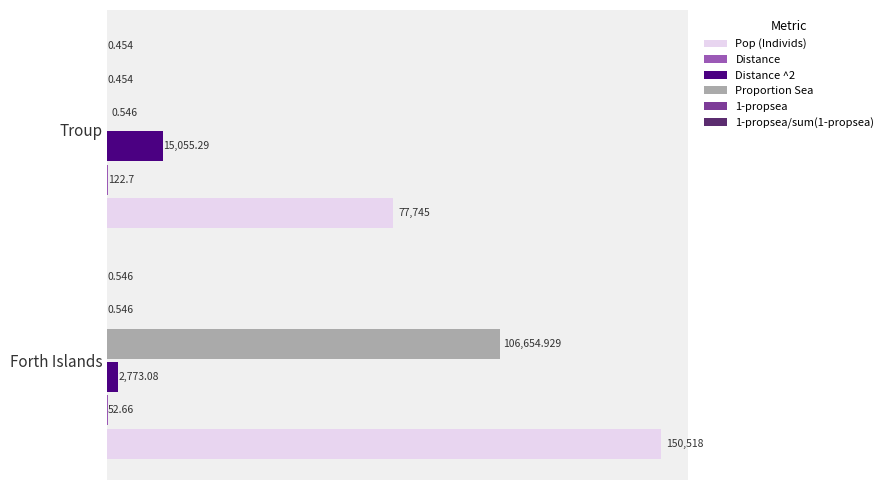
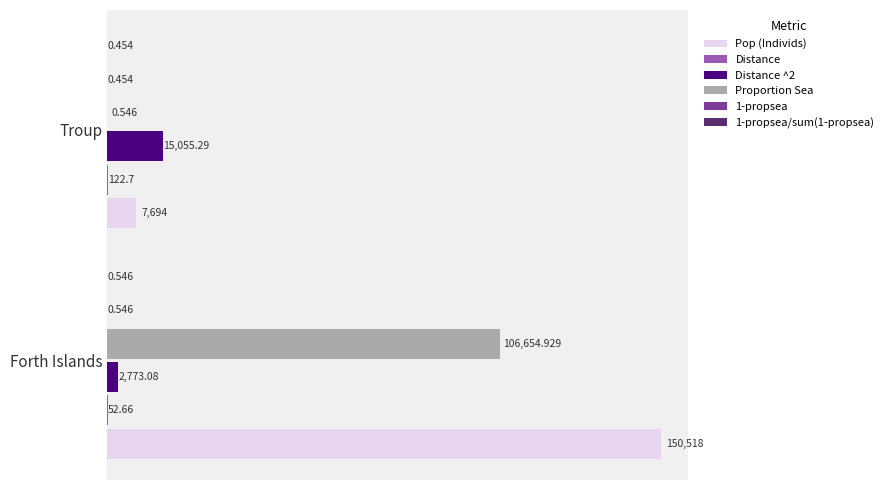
  {
    "Pop (Individs)": {
-     "Troup": "77,745",
+     "Troup": "7,694",
      "Forth Islands": "150,518"
    },
    "Proportion Sea": {
      "Troup": "0.546",
      "Forth Islands": "106,654.929"
    }
  }
